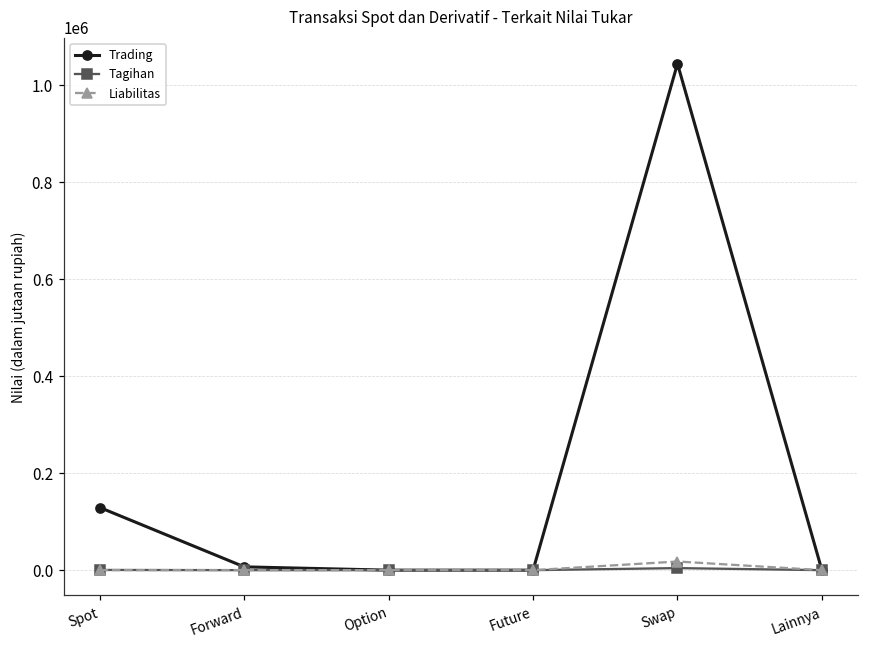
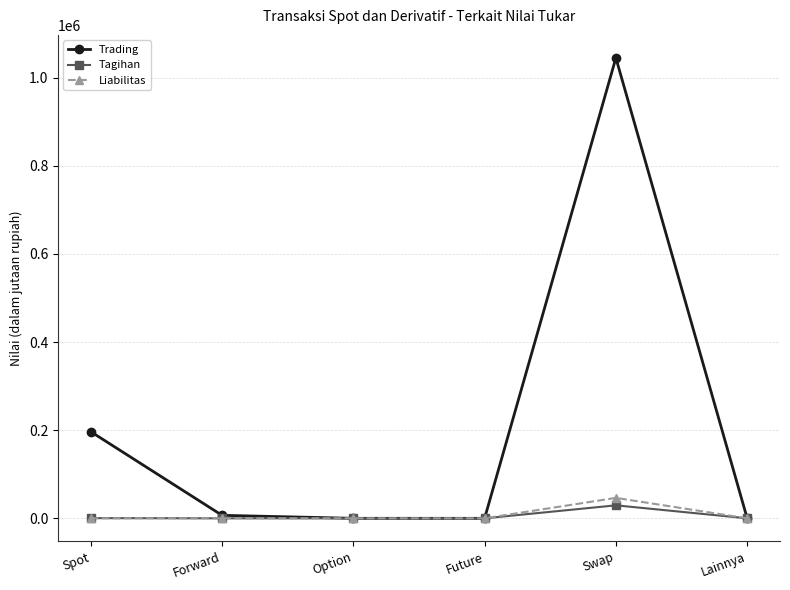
  {
    "Trading": {
-     "Spot": 130000,
+     "Spot": 200000,
      "Forward": 10000,
      "Swap": 1040000
    },
    "Tagihan": {
-     "Swap": 0
+     "Swap": 30000
    },
    "Liabilitas": {
-     "Swap": 20000
+     "Swap": 50000
    }
  }
